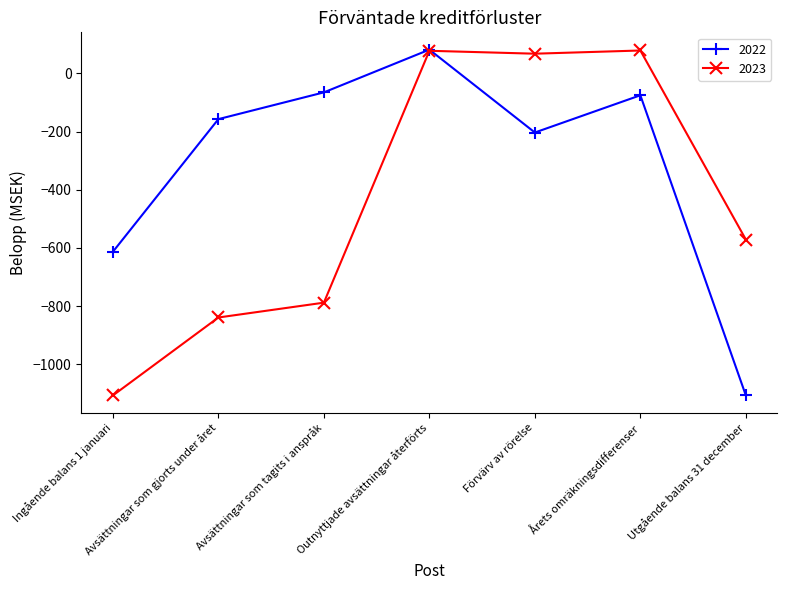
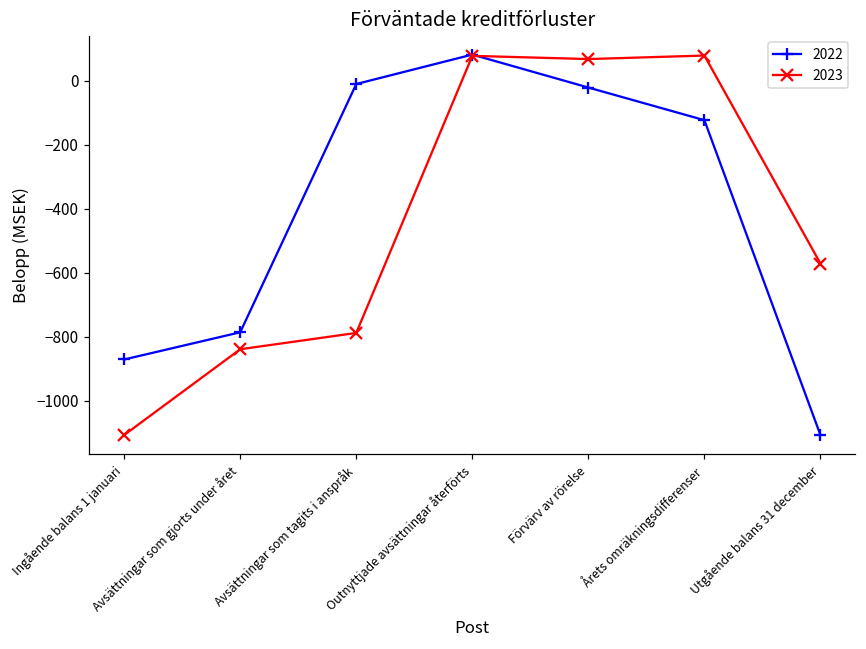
  {
    "2022": {
-     "Ingående balans 1 januari": -610,
-     "Avsättningar som gjorts under året": -160,
-     "Avsättningar som tagits i anspråk": -70,
-     "Förvärv av rörelse": -200,
-     "Årets omräkningsdifferenser": -80,
+     "Ingående balans 1 januari": -870,
+     "Avsättningar som gjorts under året": -790,
+     "Avsättningar som tagits i anspråk": -10,
+     "Förvärv av rörelse": -20,
+     "Årets omräkningsdifferenser": -120,
      "Utgående balans 31 december": -1110
    },
    "2023": {
      "Ingående balans 1 januari": -1110,
      "Avsättningar som gjorts under året": -840,
      "Avsättningar som tagits i anspråk": -790,
      "Förvärv av rörelse": 70,
      "Årets omräkningsdifferenser": 80,
      "Utgående balans 31 december": -570
    }
  }
